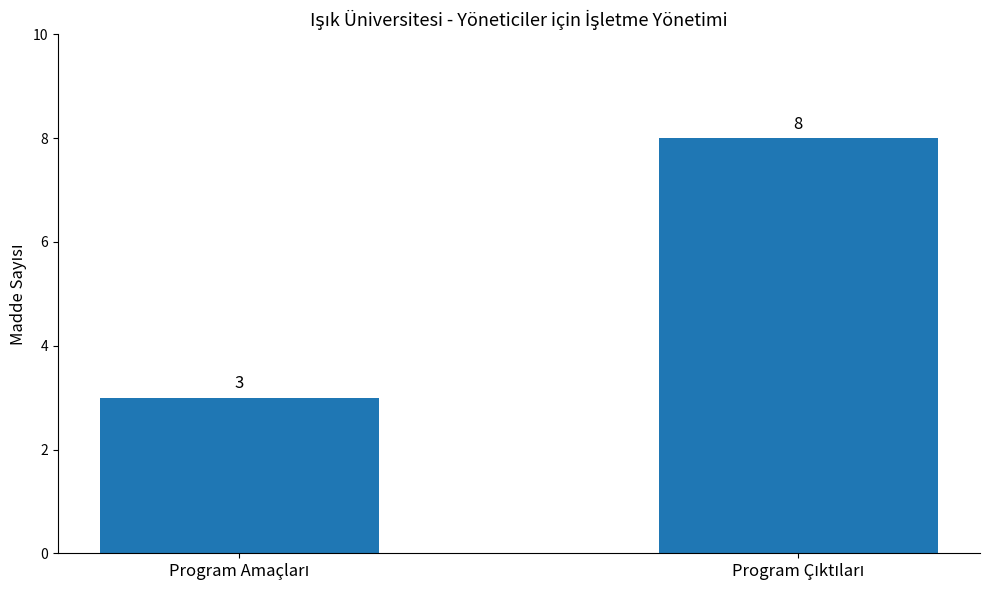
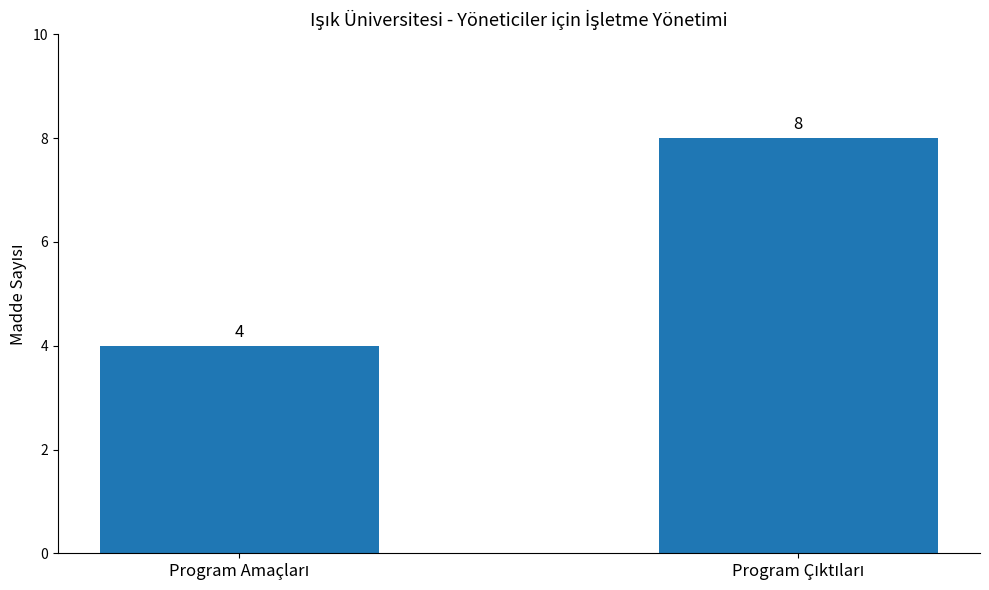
  {
-   "Program Amaçları": 3,
+   "Program Amaçları": 4,
    "Program Çıktıları": 8
  }
